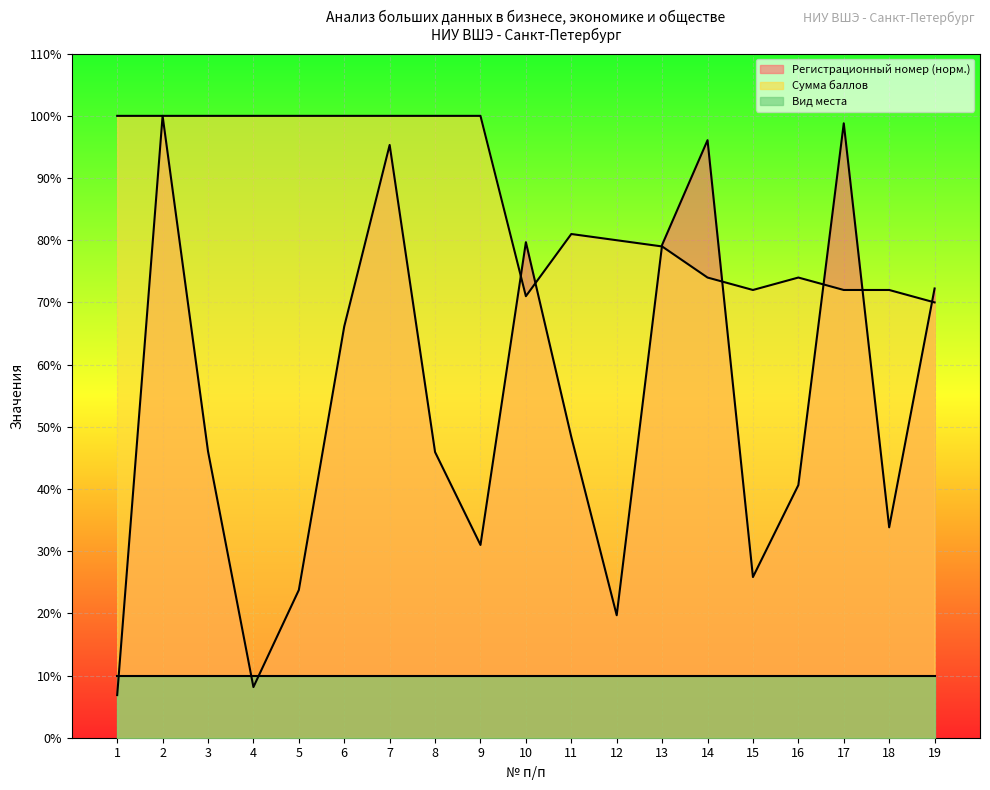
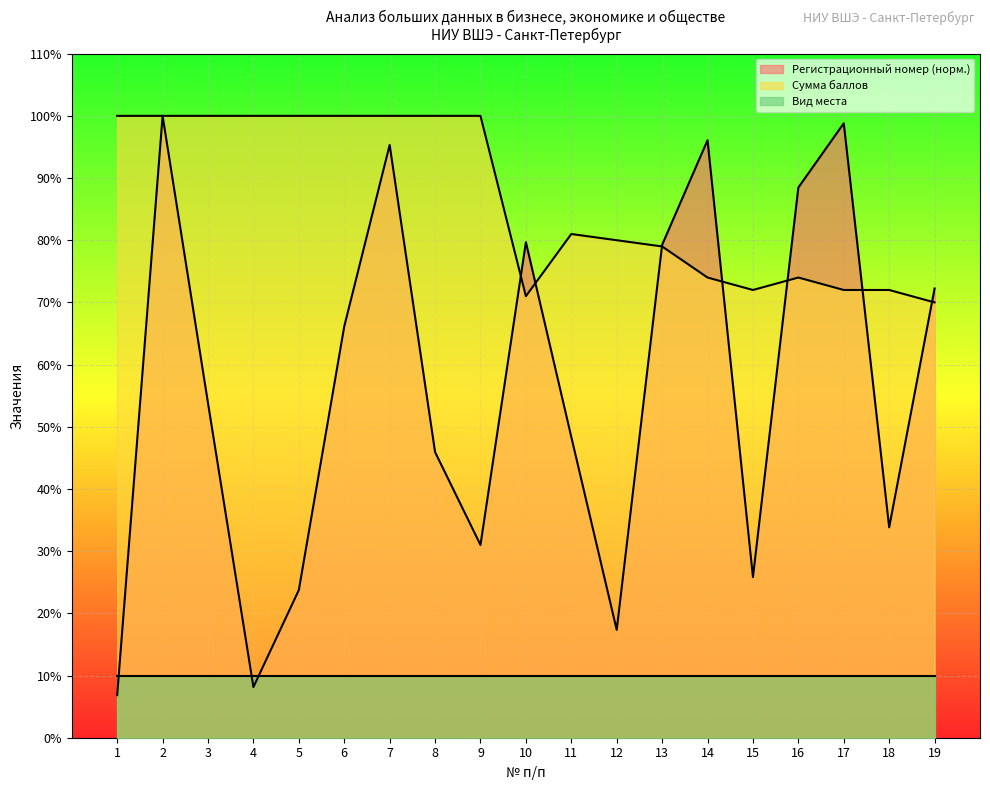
  {
    "Регистрационный номер (норм.)": {
      "1": "7%",
-     "3": "46%",
+     "3": "54%",
      "4": "8%",
      "5": "24%",
      "6": "66%",
      "7": "95%",
      "8": "46%",
      "9": "31%",
      "10": "80%",
      "11": "48%",
-     "12": "20%",
+     "12": "17%",
      "14": "96%",
      "15": "26%",
-     "16": "41%",
+     "16": "88%",
      "17": "99%",
      "18": "34%",
      "19": "72%"
    },
    "Сумма баллов": {
      "1": "100%",
      "3": "100%",
      "4": "100%",
      "5": "100%",
      "6": "100%",
      "7": "100%",
      "8": "100%",
      "9": "100%",
      "10": "71%",
      "11": "81%",
      "12": "80%",
      "14": "74%",
      "15": "72%",
      "16": "74%",
      "17": "72%",
      "18": "72%",
      "19": "70%"
    },
    "Вид места": {
      "1": "10%",
      "2": "10%",
      "3": "10%",
      "4": "10%",
      "5": "10%",
      "6": "10%",
      "7": "10%",
      "8": "10%",
      "9": "10%",
      "10": "10%",
      "11": "10%",
      "12": "10%",
      "13": "10%",
      "14": "10%",
      "15": "10%",
      "16": "10%",
      "17": "10%",
      "18": "10%",
      "19": "10%"
    }
  }
